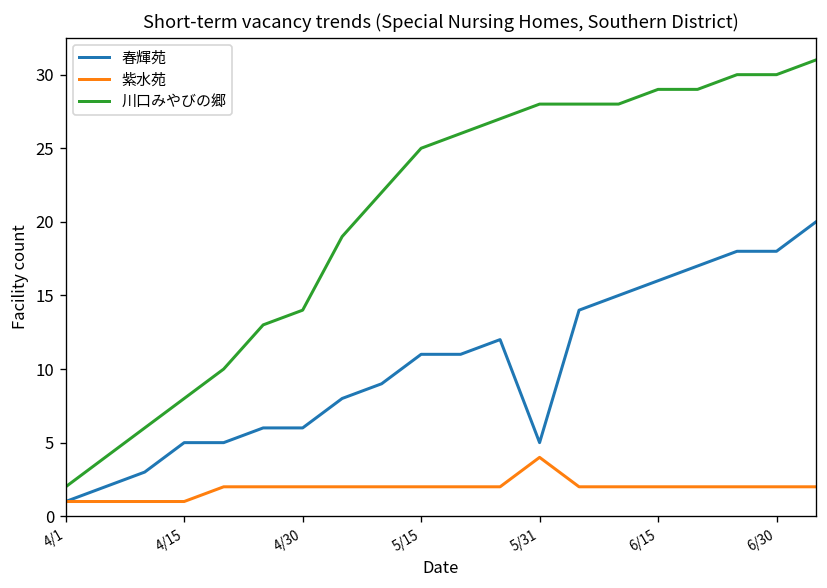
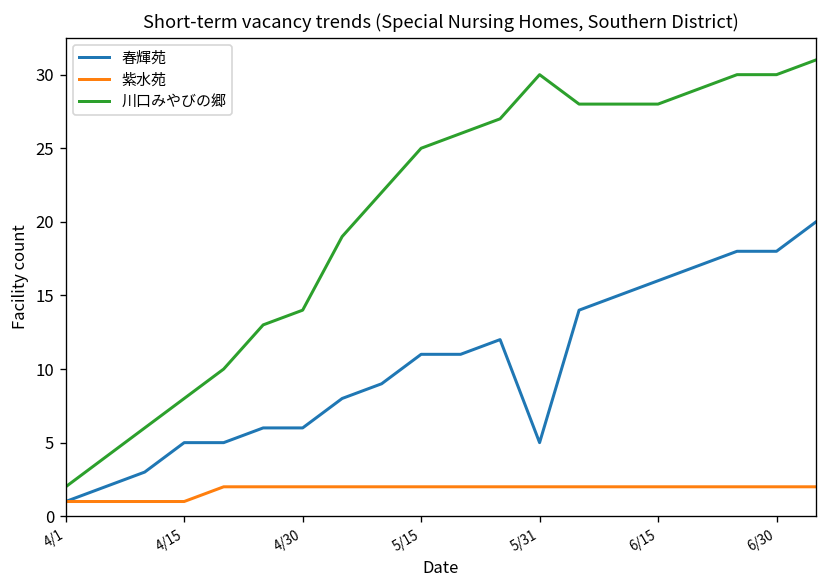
  {
    "春輝苑": {
      "4/15": 5,
      "4/30": 6,
      "5/15": 11,
      "5/31": 5,
      "6/15": 16,
      "6/30": 18
    },
    "紫水苑": {
      "4/15": 1,
      "4/30": 2,
      "5/15": 2,
-     "5/31": 4,
+     "5/31": 2,
      "6/15": 2,
      "6/30": 2
    },
    "川口みやびの郷": {
      "4/1": 2,
      "4/15": 8,
      "4/30": 14,
      "5/15": 25,
-     "5/31": 28,
-     "6/15": 29,
+     "5/31": 30,
+     "6/15": 28,
      "6/30": 30
    }
  }
